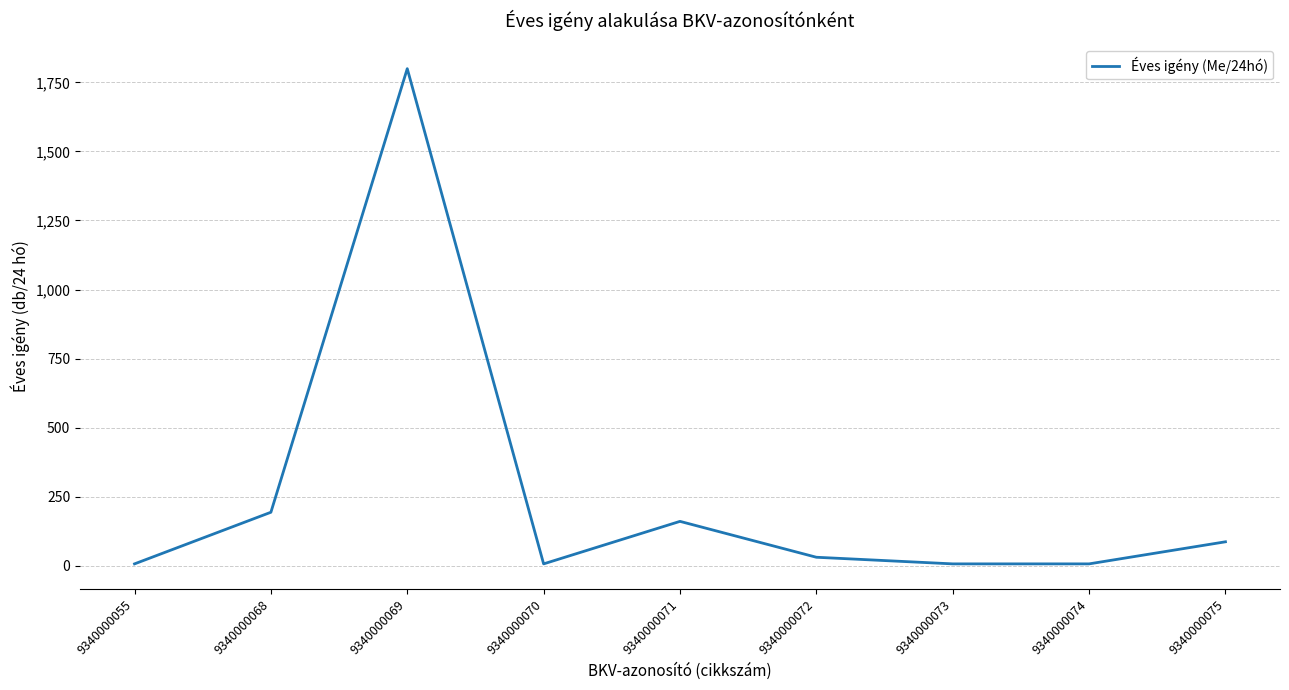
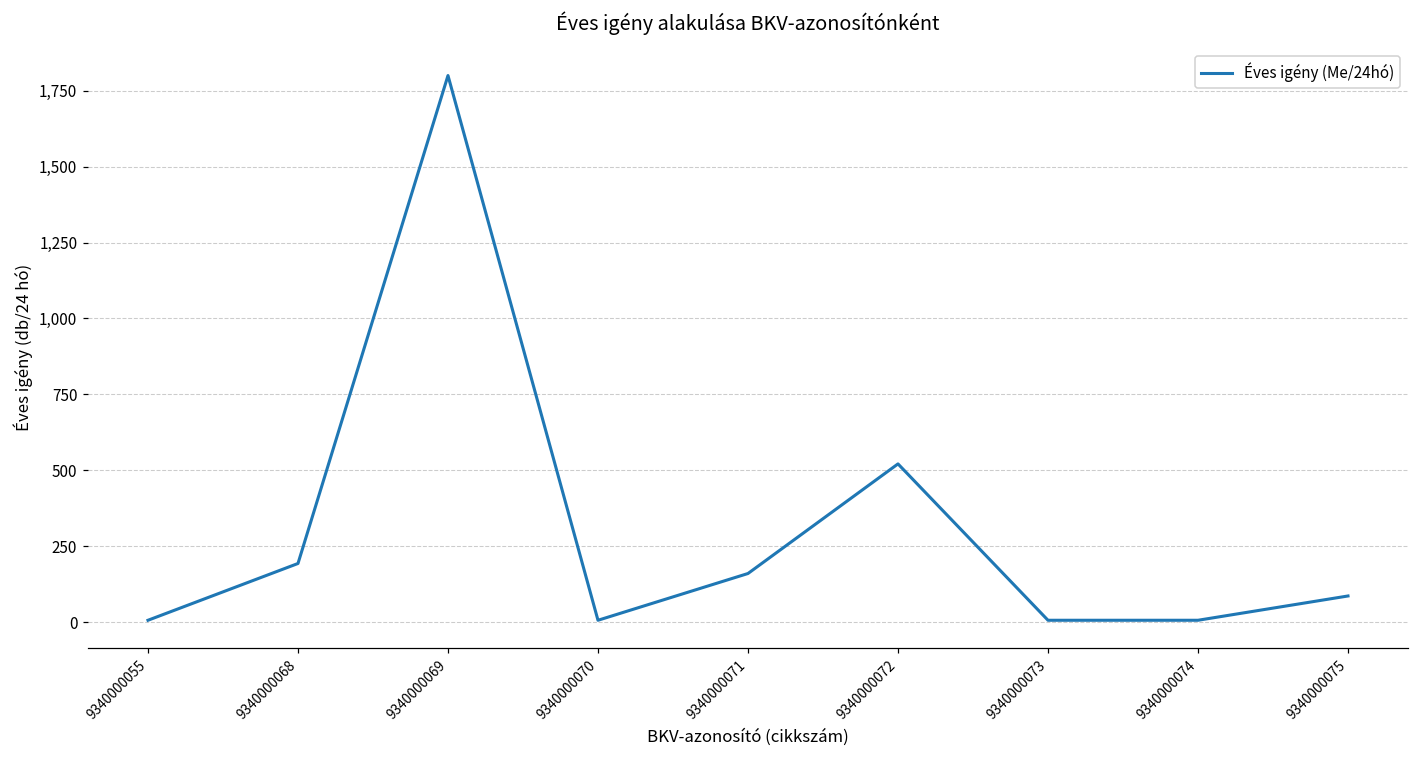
  {
    "9340000055": "10",
    "9340000068": "190",
    "9340000069": "1,800",
    "9340000070": "10",
    "9340000071": "160",
-   "9340000072": "30",
+   "9340000072": "520",
    "9340000073": "10",
    "9340000074": "10",
    "9340000075": "90"
  }
